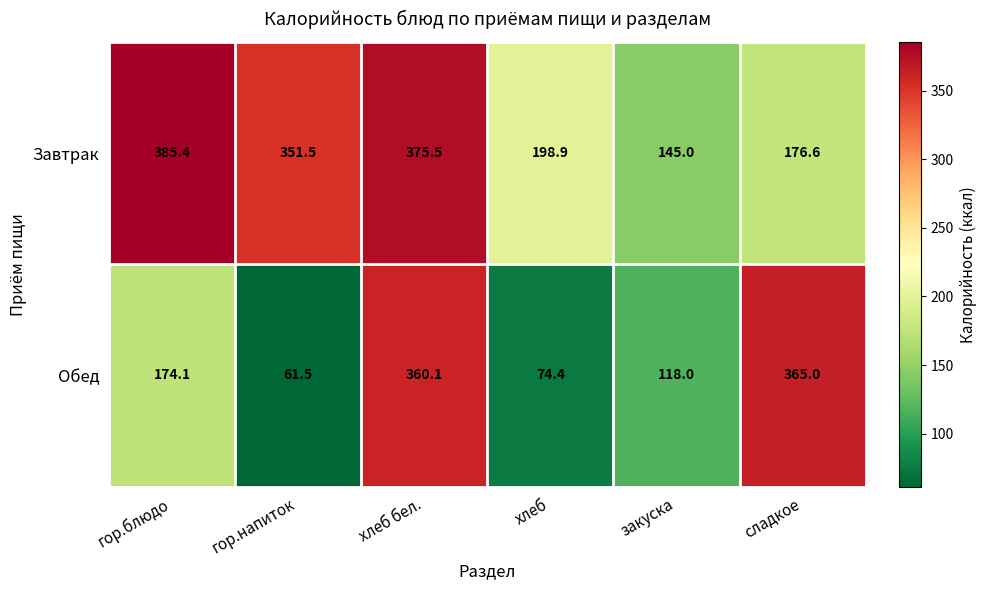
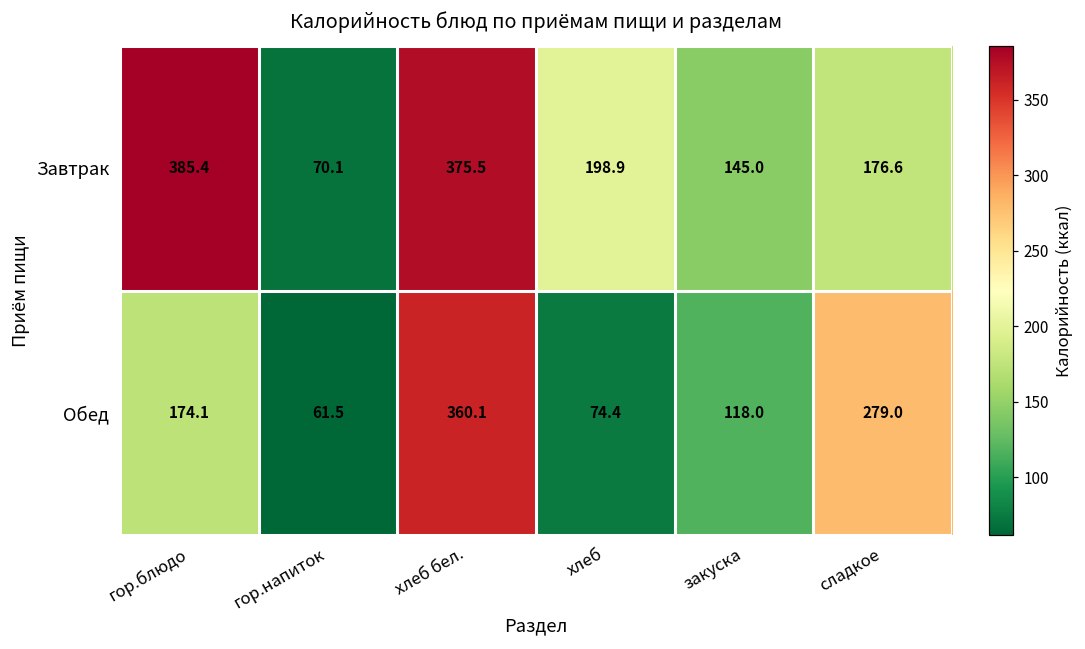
  {
    "Завтрак": {
      "гор.блюдо": 385.4,
-     "гор.напиток": 351.5,
+     "гор.напиток": 70.1,
      "хлеб бел.": 375.5,
      "хлеб": 198.9,
      "закуска": 145.0,
      "сладкое": 176.6
    },
    "Обед": {
      "гор.блюдо": 174.1,
      "гор.напиток": 61.5,
      "хлеб бел.": 360.1,
      "хлеб": 74.4,
      "закуска": 118.0,
-     "сладкое": 365.0
+     "сладкое": 279.0
    }
  }
